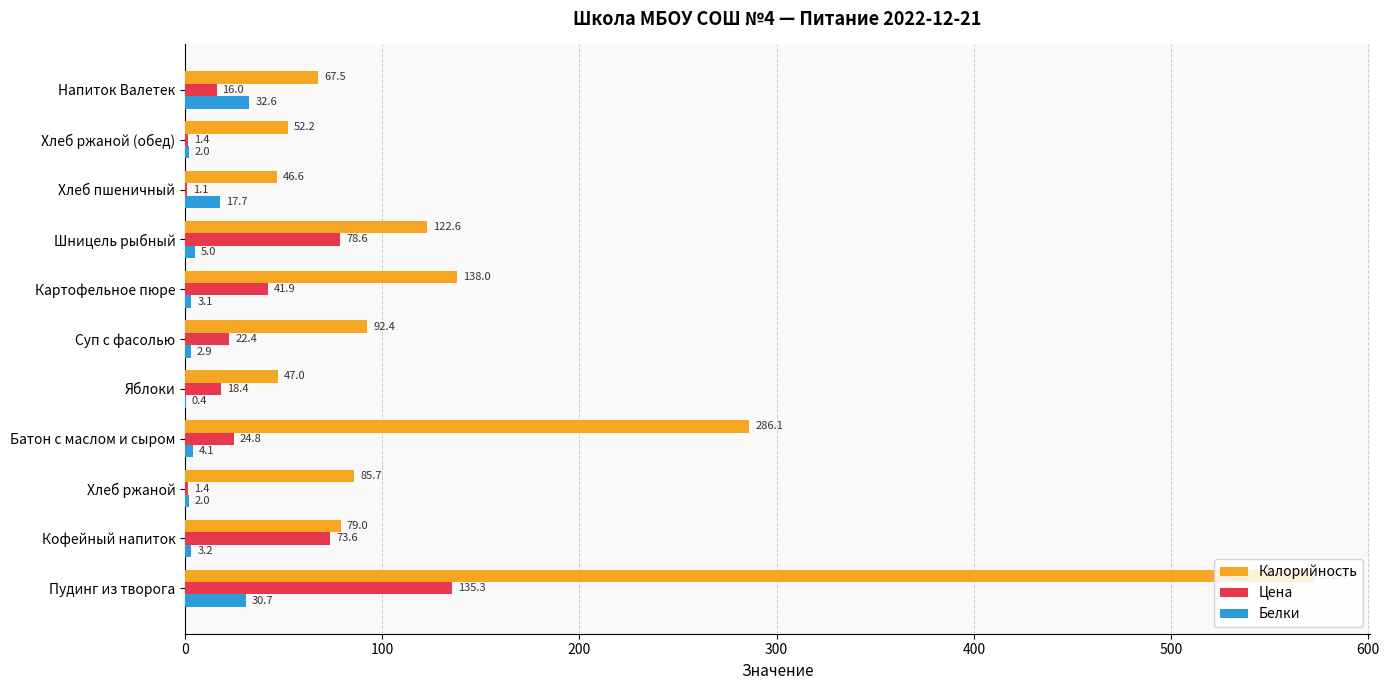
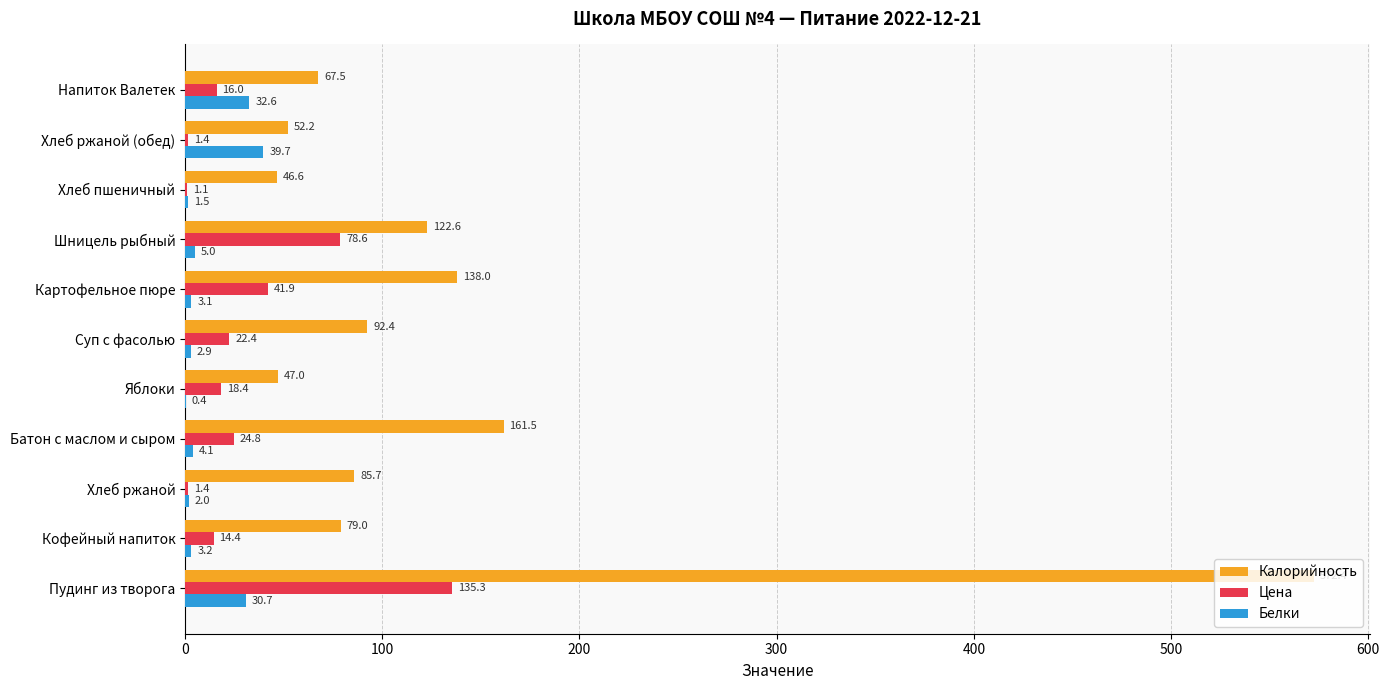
  {
    "Калорийность": {
      "Напиток Валетек": 67.5,
      "Хлеб ржаной (обед)": 52.2,
      "Хлеб пшеничный": 46.6,
      "Шницель рыбный": 122.6,
      "Картофельное пюре": 138.0,
      "Суп с фасолью": 92.4,
      "Яблоки": 47.0,
-     "Батон с маслом и сыром": 286.1,
+     "Батон с маслом и сыром": 161.5,
      "Хлеб ржаной": 85.7,
      "Кофейный напиток": 79.0
    },
    "Цена": {
      "Напиток Валетек": 16.0,
      "Хлеб ржаной (обед)": 1.4,
      "Хлеб пшеничный": 1.1,
      "Шницель рыбный": 78.6,
      "Картофельное пюре": 41.9,
      "Суп с фасолью": 22.4,
      "Яблоки": 18.4,
      "Батон с маслом и сыром": 24.8,
      "Хлеб ржаной": 1.4,
-     "Кофейный напиток": 73.6,
+     "Кофейный напиток": 14.4,
      "Пудинг из творога": 135.3
    },
    "Белки": {
      "Напиток Валетек": 32.6,
-     "Хлеб ржаной (обед)": 2.0,
-     "Хлеб пшеничный": 17.7,
+     "Хлеб ржаной (обед)": 39.7,
+     "Хлеб пшеничный": 1.5,
      "Шницель рыбный": 5.0,
      "Картофельное пюре": 3.1,
      "Суп с фасолью": 2.9,
      "Яблоки": 0.4,
      "Батон с маслом и сыром": 4.1,
      "Хлеб ржаной": 2.0,
      "Кофейный напиток": 3.2,
      "Пудинг из творога": 30.7
    }
  }
